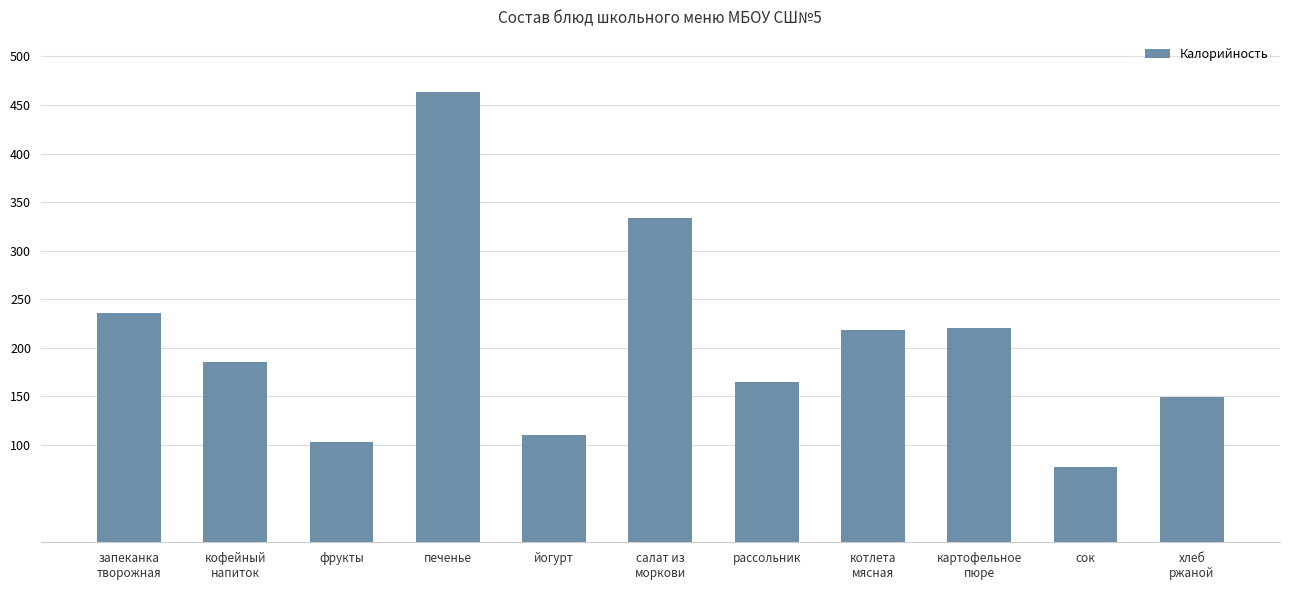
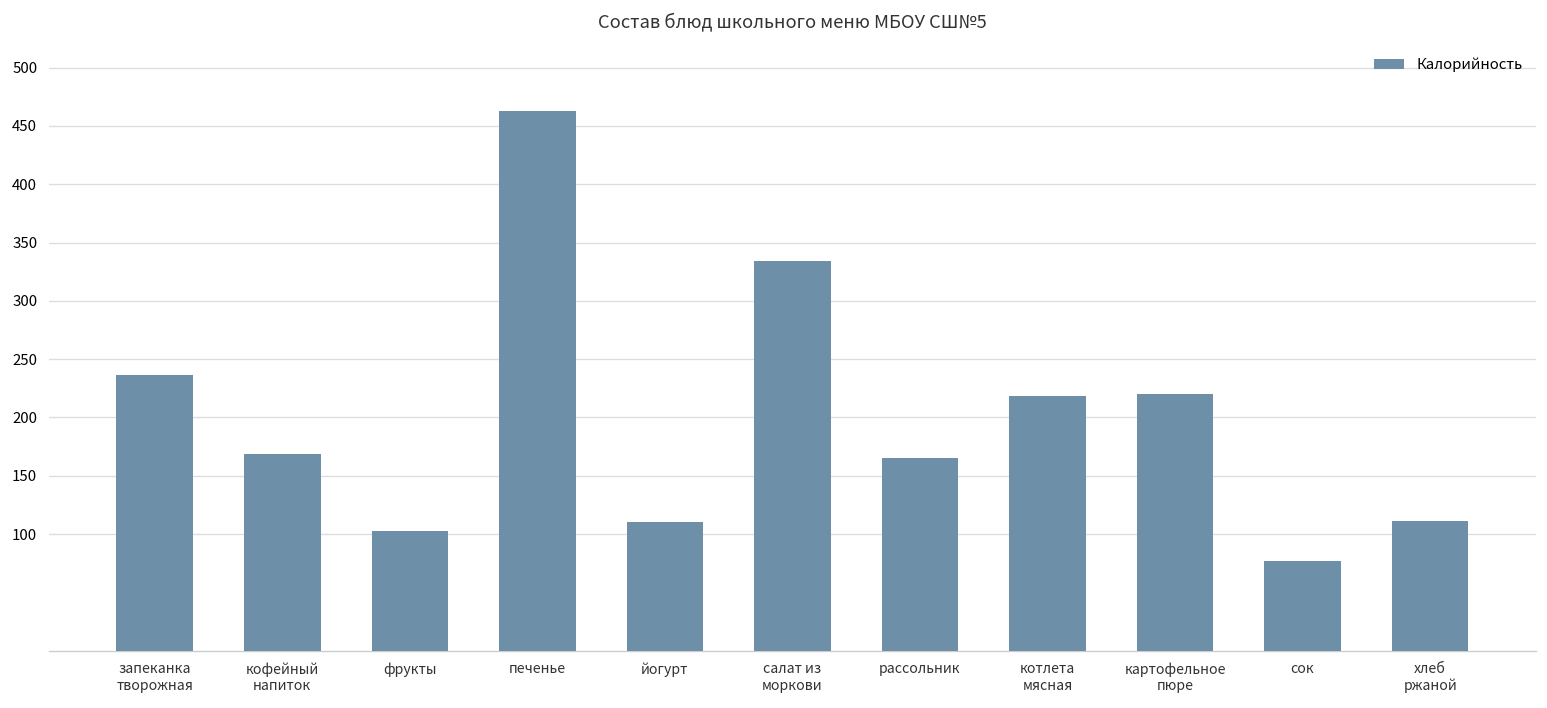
  {
    "запеканка творожная": 240,
-   "кофейный напиток": 190,
+   "кофейный напиток": 170,
    "фрукты": 100,
    "печенье": 460,
    "йогурт": 110,
    "салат из моркови": 330,
    "рассольник": 170,
    "котлета мясная": 220,
    "картофельное пюре": 220,
    "сок": 80,
-   "хлеб ржаной": 150
+   "хлеб ржаной": 110
  }
